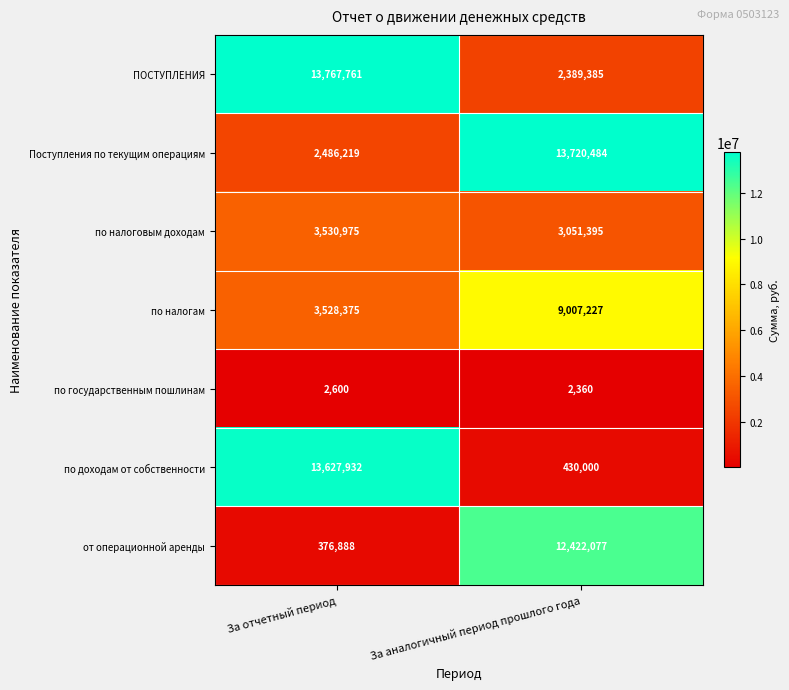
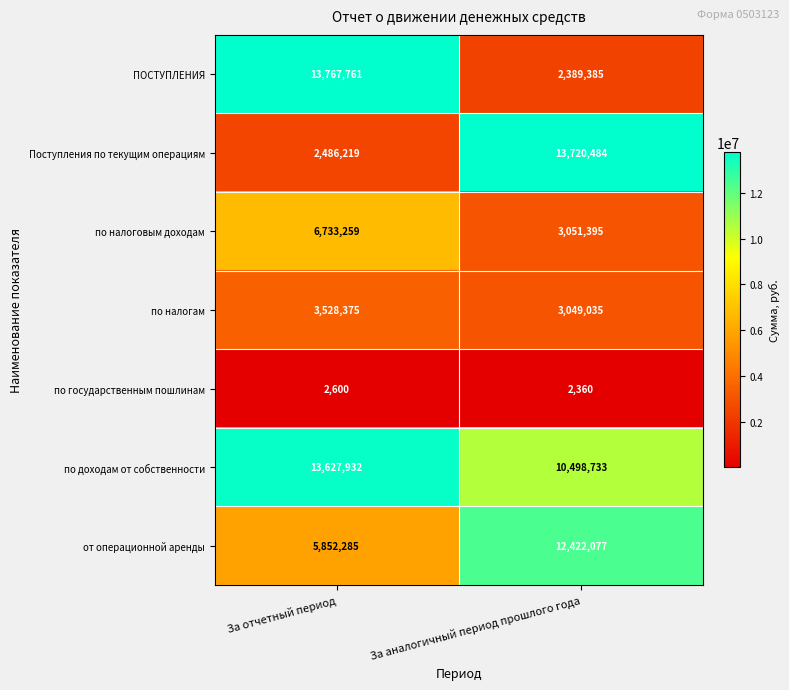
  {
    "ПОСТУПЛЕНИЯ": {
      "За отчетный период": "13,767,761",
      "За аналогичный период прошлого года": "2,389,385"
    },
    "Поступления по текущим операциям": {
      "За отчетный период": "2,486,219",
      "За аналогичный период прошлого года": "13,720,484"
    },
    "по налоговым доходам": {
-     "За отчетный период": "3,530,975",
+     "За отчетный период": "6,733,259",
      "За аналогичный период прошлого года": "3,051,395"
    },
    "по налогам": {
      "За отчетный период": "3,528,375",
-     "За аналогичный период прошлого года": "9,007,227"
+     "За аналогичный период прошлого года": "3,049,035"
    },
    "по государственным пошлинам": {
      "За отчетный период": "2,600",
      "За аналогичный период прошлого года": "2,360"
    },
    "по доходам от собственности": {
      "За отчетный период": "13,627,932",
-     "За аналогичный период прошлого года": "430,000"
+     "За аналогичный период прошлого года": "10,498,733"
    },
    "от операционной аренды": {
-     "За отчетный период": "376,888",
+     "За отчетный период": "5,852,285",
      "За аналогичный период прошлого года": "12,422,077"
    }
  }
